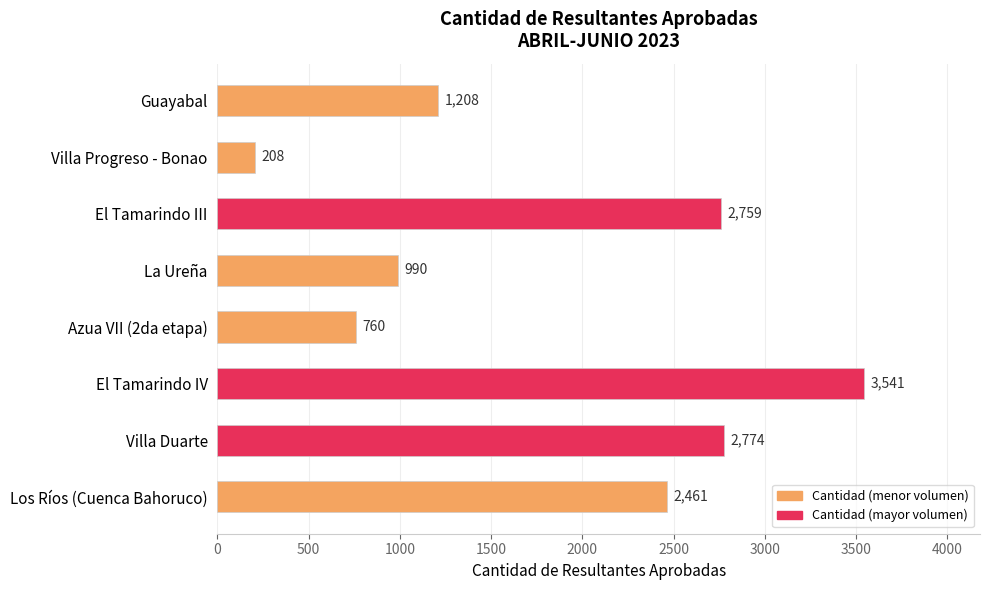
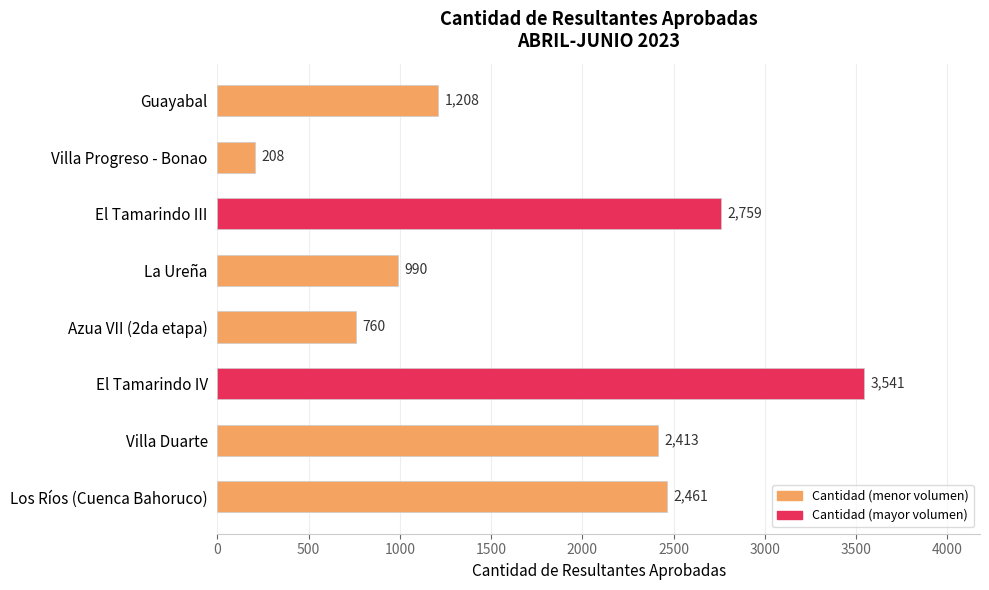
  {
    "Guayabal": "1,208",
    "Villa Progreso - Bonao": "208",
    "El Tamarindo III": "2,759",
    "La Ureña": "990",
    "Azua VII (2da etapa)": "760",
    "El Tamarindo IV": "3,541",
-   "Villa Duarte": "2,774",
+   "Villa Duarte": "2,413",
    "Los Ríos (Cuenca Bahoruco)": "2,461"
  }
